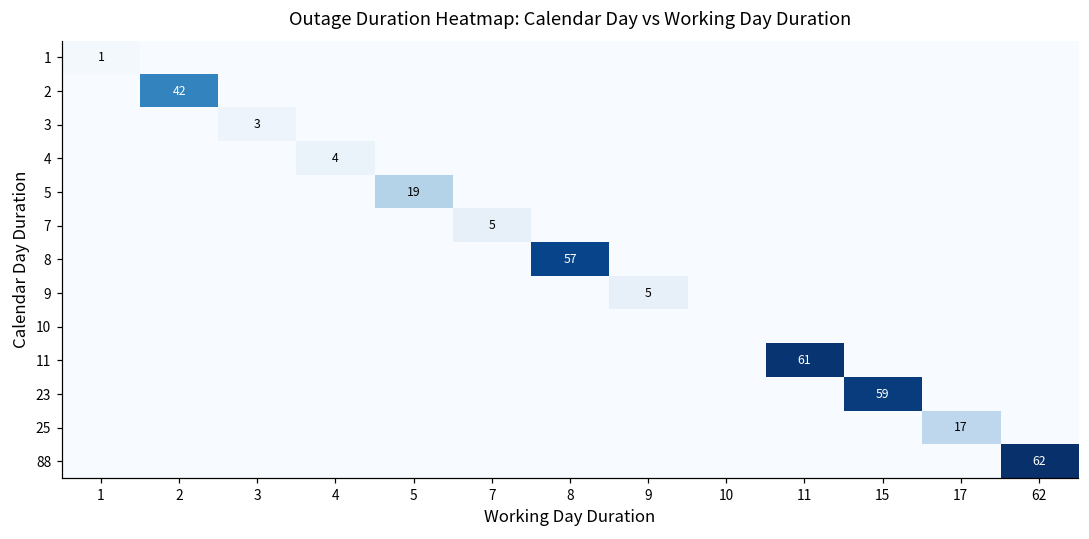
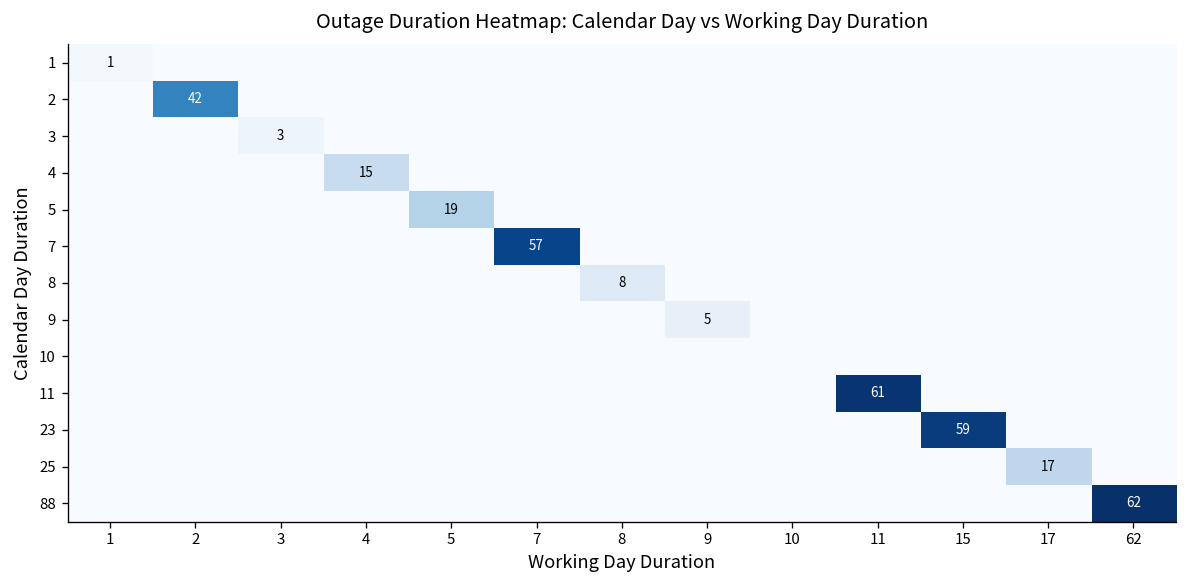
  {
    "1": {
      "1": 1
    },
    "2": {
      "2": 42
    },
    "3": {
      "3": 3
    },
    "4": {
-     "4": 4
+     "4": 15
    },
    "5": {
      "5": 19
    },
    "7": {
-     "7": 5
+     "7": 57
    },
    "8": {
-     "8": 57
+     "8": 8
    },
    "9": {
      "9": 5
    },
    "11": {
      "11": 61
    },
    "23": {
      "15": 59
    },
    "25": {
      "17": 17
    },
    "88": {
      "62": 62
    }
  }
